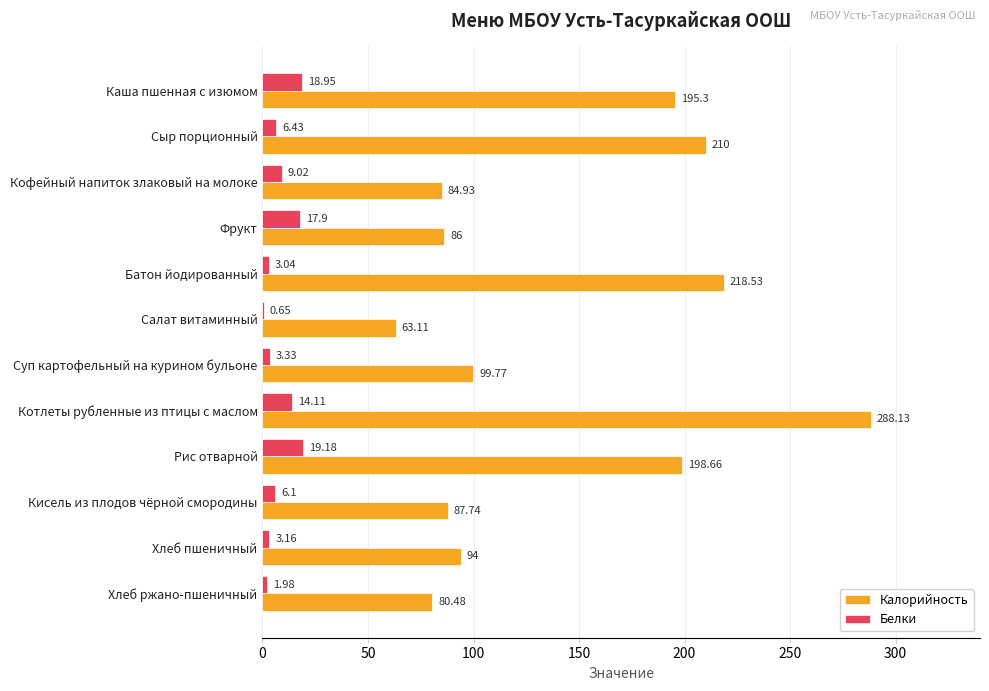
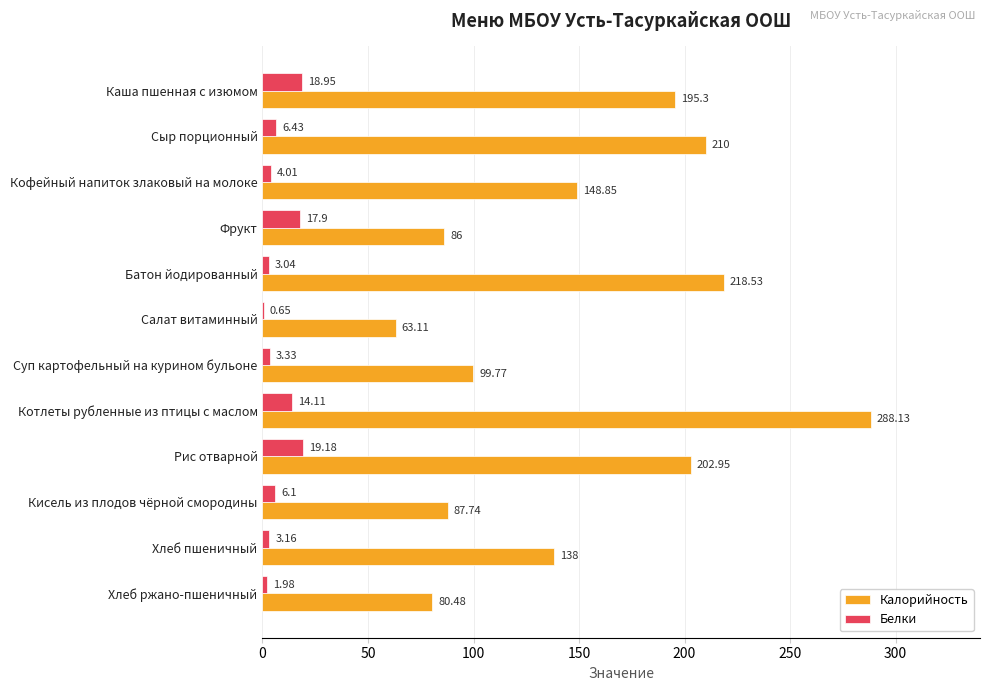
  {
    "Калорийность": {
      "Каша пшенная с изюмом": 195.3,
      "Сыр порционный": 210,
-     "Кофейный напиток злаковый на молоке": 84.93,
+     "Кофейный напиток злаковый на молоке": 148.85,
      "Фрукт": 86,
      "Батон йодированный": 218.53,
      "Салат витаминный": 63.11,
      "Суп картофельный на курином бульоне": 99.77,
      "Котлеты рубленные из птицы с маслом": 288.13,
-     "Рис отварной": 198.66,
+     "Рис отварной": 202.95,
      "Кисель из плодов чёрной смородины": 87.74,
-     "Хлеб пшеничный": 94,
+     "Хлеб пшеничный": 138,
      "Хлеб ржано-пшеничный": 80.48
    },
    "Белки": {
      "Каша пшенная с изюмом": 18.95,
      "Сыр порционный": 6.43,
-     "Кофейный напиток злаковый на молоке": 9.02,
+     "Кофейный напиток злаковый на молоке": 4.01,
      "Фрукт": 17.9,
      "Батон йодированный": 3.04,
      "Салат витаминный": 0.65,
      "Суп картофельный на курином бульоне": 3.33,
      "Котлеты рубленные из птицы с маслом": 14.11,
      "Рис отварной": 19.18,
      "Кисель из плодов чёрной смородины": 6.1,
      "Хлеб пшеничный": 3.16,
      "Хлеб ржано-пшеничный": 1.98
    }
  }
